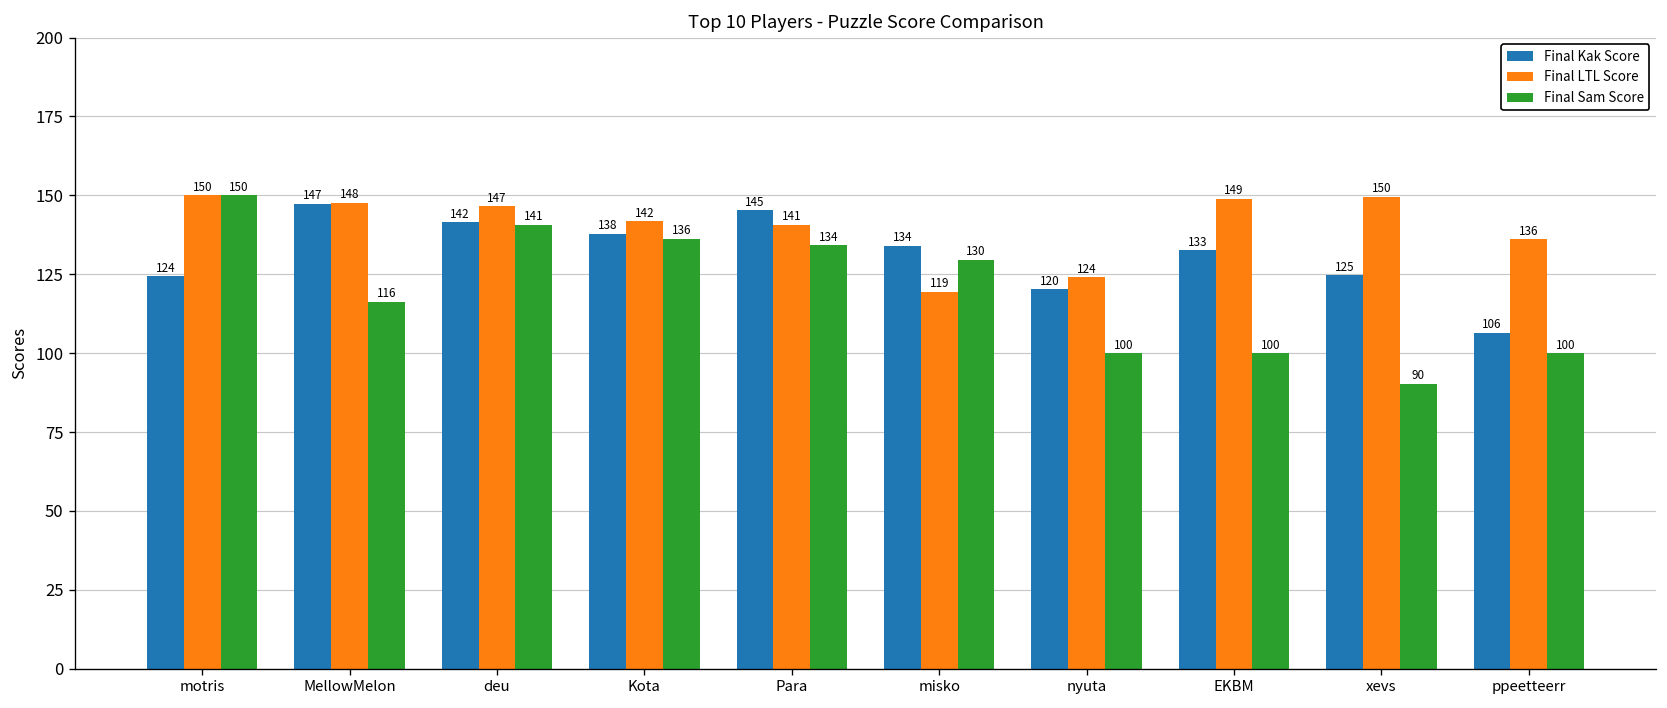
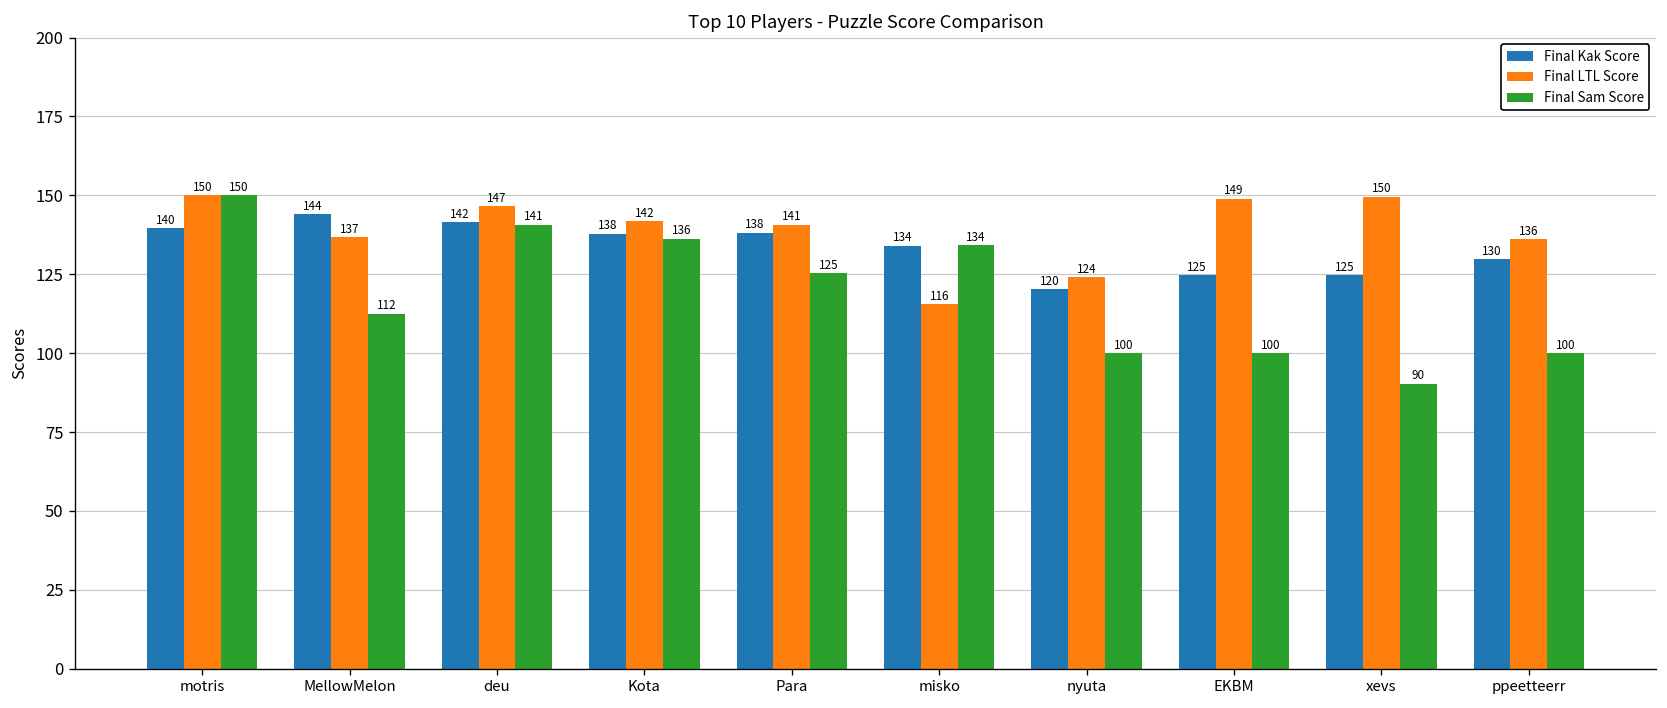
  {
    "Final Kak Score": {
-     "motris": 124,
-     "MellowMelon": 147,
+     "motris": 140,
+     "MellowMelon": 144,
      "deu": 142,
      "Kota": 138,
-     "Para": 145,
+     "Para": 138,
      "misko": 134,
      "nyuta": 120,
-     "EKBM": 133,
+     "EKBM": 125,
      "xevs": 125,
-     "ppeetteerr": 106
+     "ppeetteerr": 130
    },
    "Final LTL Score": {
      "motris": 150,
-     "MellowMelon": 148,
+     "MellowMelon": 137,
      "deu": 147,
      "Kota": 142,
      "Para": 141,
-     "misko": 119,
+     "misko": 116,
      "nyuta": 124,
      "EKBM": 149,
      "xevs": 150,
      "ppeetteerr": 136
    },
    "Final Sam Score": {
      "motris": 150,
-     "MellowMelon": 116,
+     "MellowMelon": 112,
      "deu": 141,
      "Kota": 136,
-     "Para": 134,
-     "misko": 130,
+     "Para": 125,
+     "misko": 134,
      "nyuta": 100,
      "EKBM": 100,
      "xevs": 90,
      "ppeetteerr": 100
    }
  }
